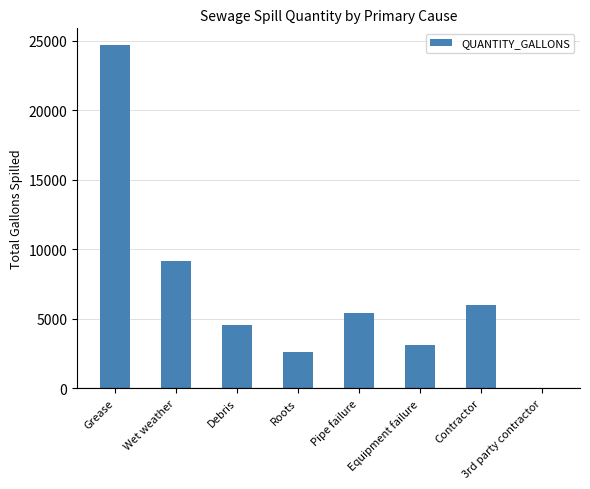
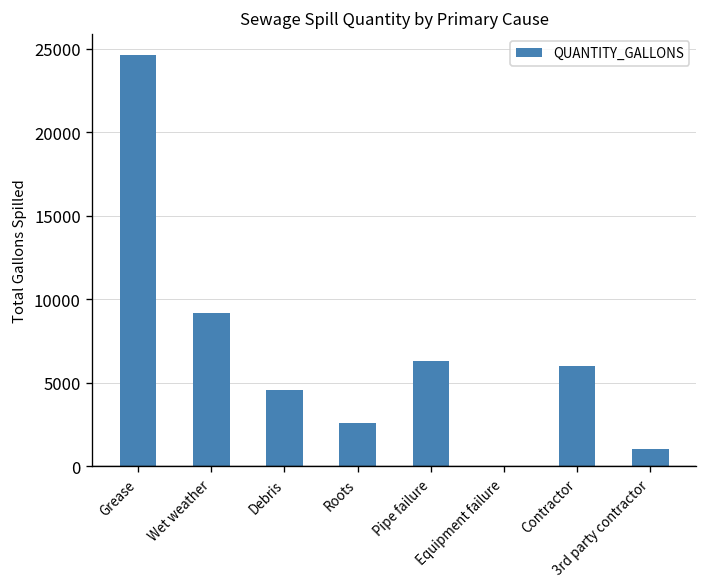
  {
    "Grease": 24700,
    "Wet weather": 9200,
    "Debris": 4600,
    "Roots": 2600,
-   "Pipe failure": 5400,
-   "Equipment failure": 3100,
+   "Pipe failure": 6300,
+   "Equipment failure": 0,
    "Contractor": 6000,
-   "3rd party contractor": 0
+   "3rd party contractor": 1000
  }
